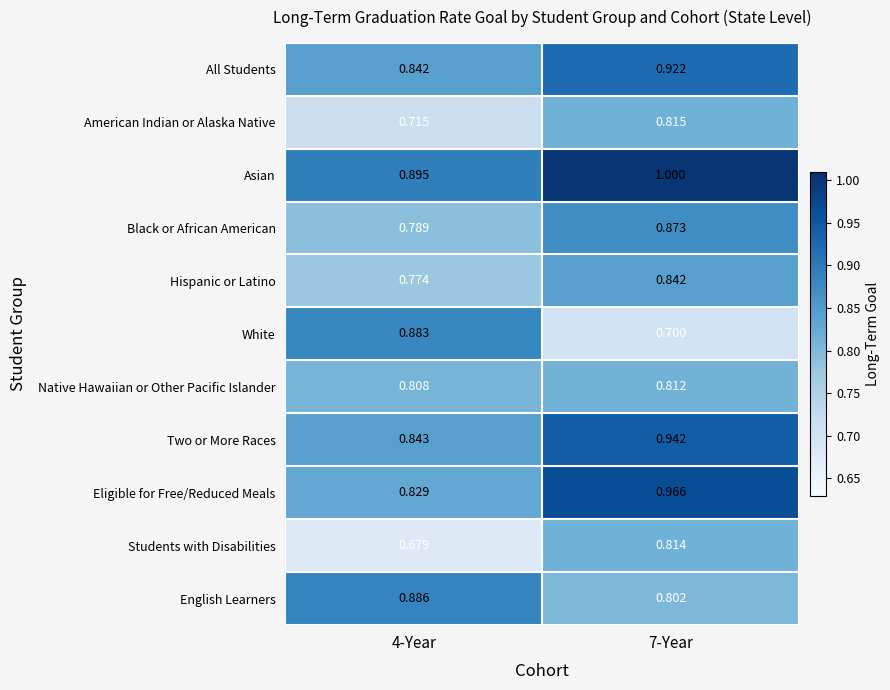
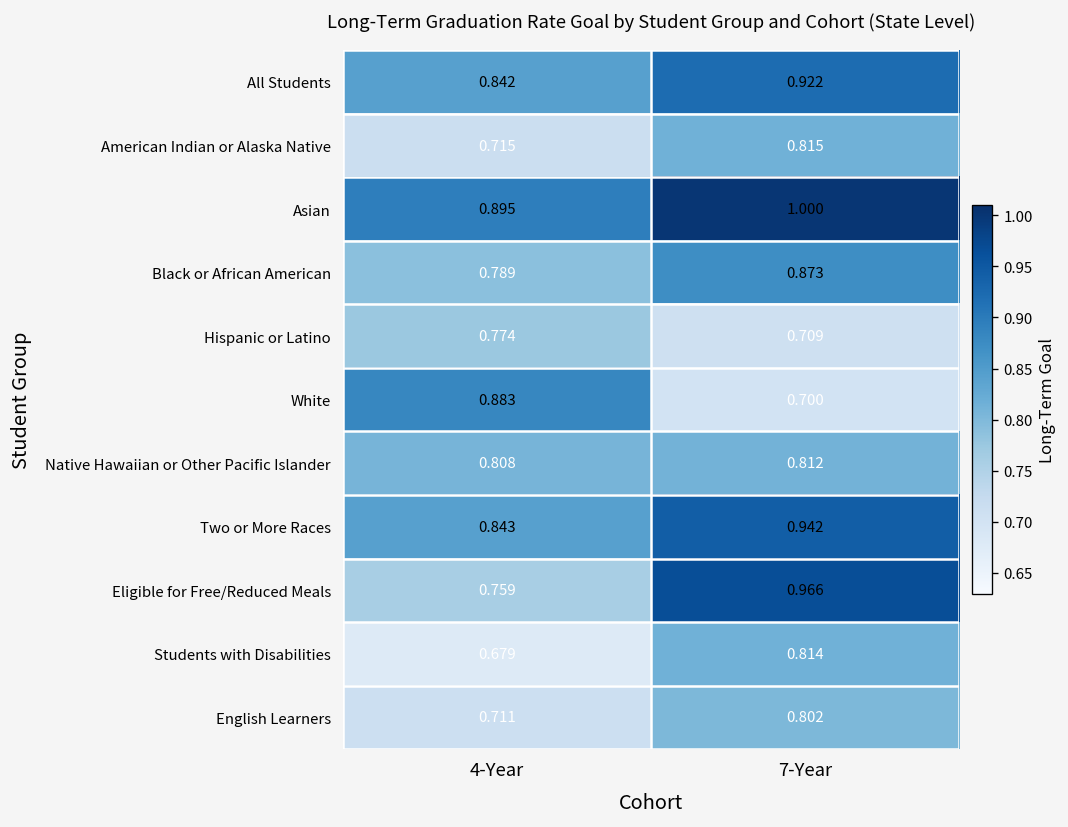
  {
    "All Students": {
      "4-Year": 0.842,
      "7-Year": 0.922
    },
    "American Indian or Alaska Native": {
      "4-Year": 0.715,
      "7-Year": 0.815
    },
    "Asian": {
      "4-Year": 0.895,
      "7-Year": 1.000
    },
    "Black or African American": {
      "4-Year": 0.789,
      "7-Year": 0.873
    },
    "Hispanic or Latino": {
      "4-Year": 0.774,
-     "7-Year": 0.842
+     "7-Year": 0.709
    },
    "White": {
      "4-Year": 0.883
    },
    "Native Hawaiian or Other Pacific Islander": {
      "4-Year": 0.808,
      "7-Year": 0.812
    },
    "Two or More Races": {
      "4-Year": 0.843,
      "7-Year": 0.942
    },
    "Eligible for Free/Reduced Meals": {
-     "4-Year": 0.829,
+     "4-Year": 0.759,
      "7-Year": 0.966
    },
    "Students with Disabilities": {
      "7-Year": 0.814
    },
    "English Learners": {
-     "4-Year": 0.886,
+     "4-Year": 0.711,
      "7-Year": 0.802
    }
  }
